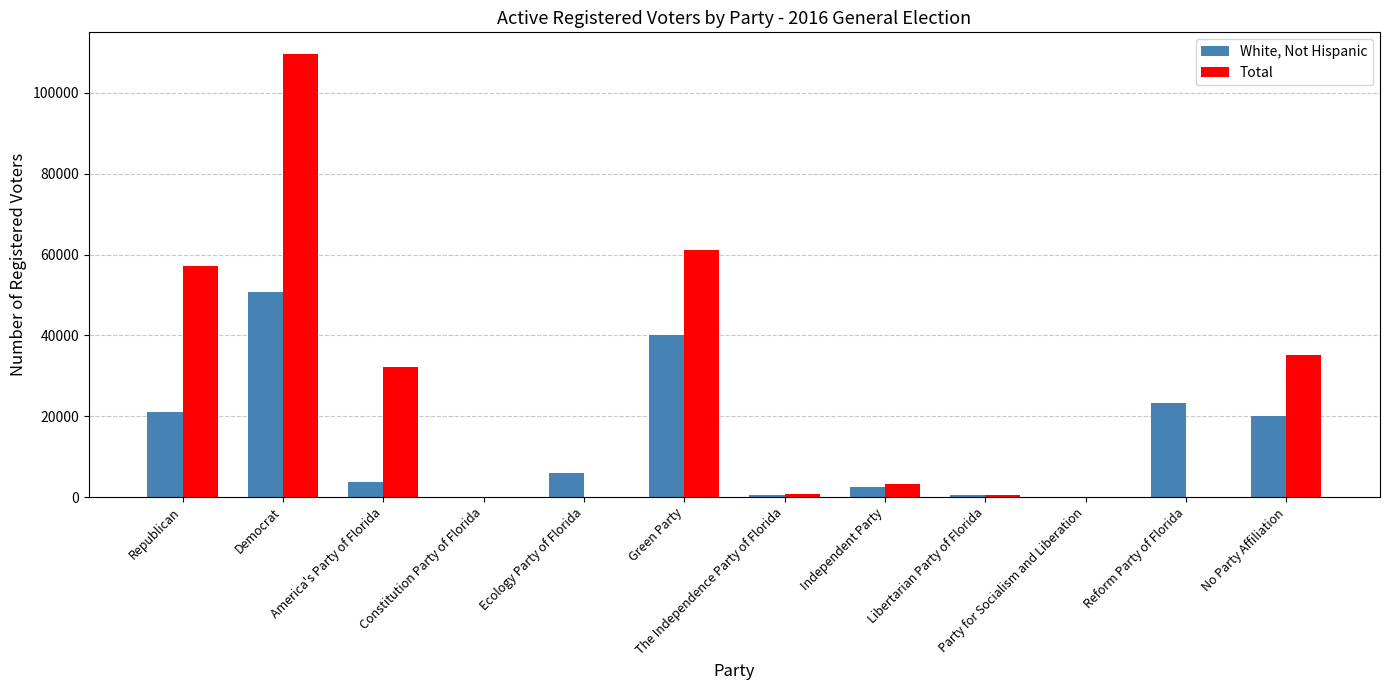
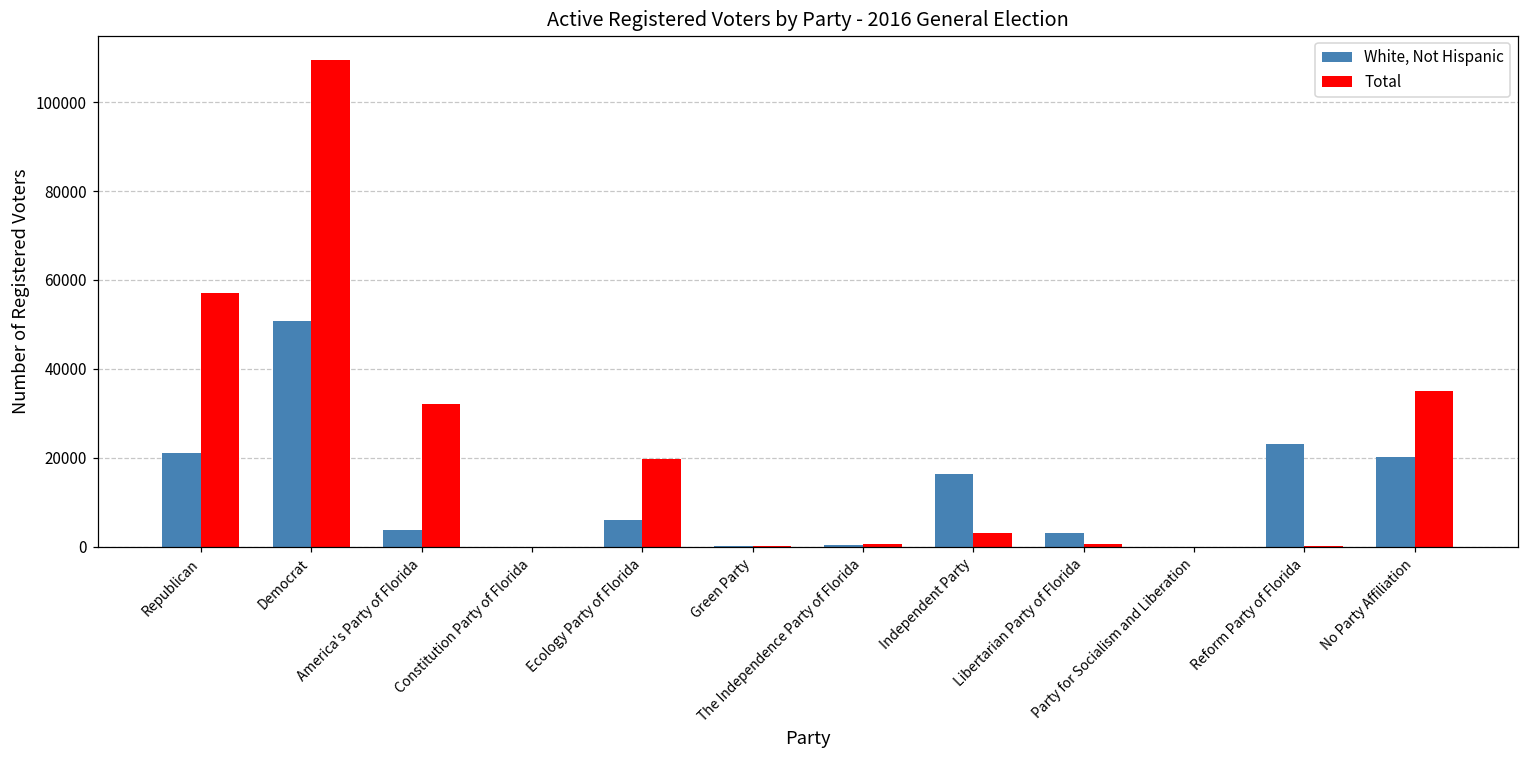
  {
    "White, Not Hispanic": {
      "Republican": 21000,
      "Democrat": 51000,
      "America's Party of Florida": 4000,
      "Ecology Party of Florida": 6000,
-     "Green Party": 40000,
-     "Independent Party": 2000,
-     "Libertarian Party of Florida": 0,
+     "Green Party": 0,
+     "Independent Party": 16000,
+     "Libertarian Party of Florida": 3000,
      "Reform Party of Florida": 23000,
      "No Party Affiliation": 20000
    },
    "Total": {
      "Republican": 57000,
      "Democrat": 110000,
      "America's Party of Florida": 32000,
-     "Ecology Party of Florida": 0,
-     "Green Party": 61000,
+     "Ecology Party of Florida": 20000,
+     "Green Party": 0,
      "The Independence Party of Florida": 1000,
      "Independent Party": 3000,
      "No Party Affiliation": 35000
    }
  }
